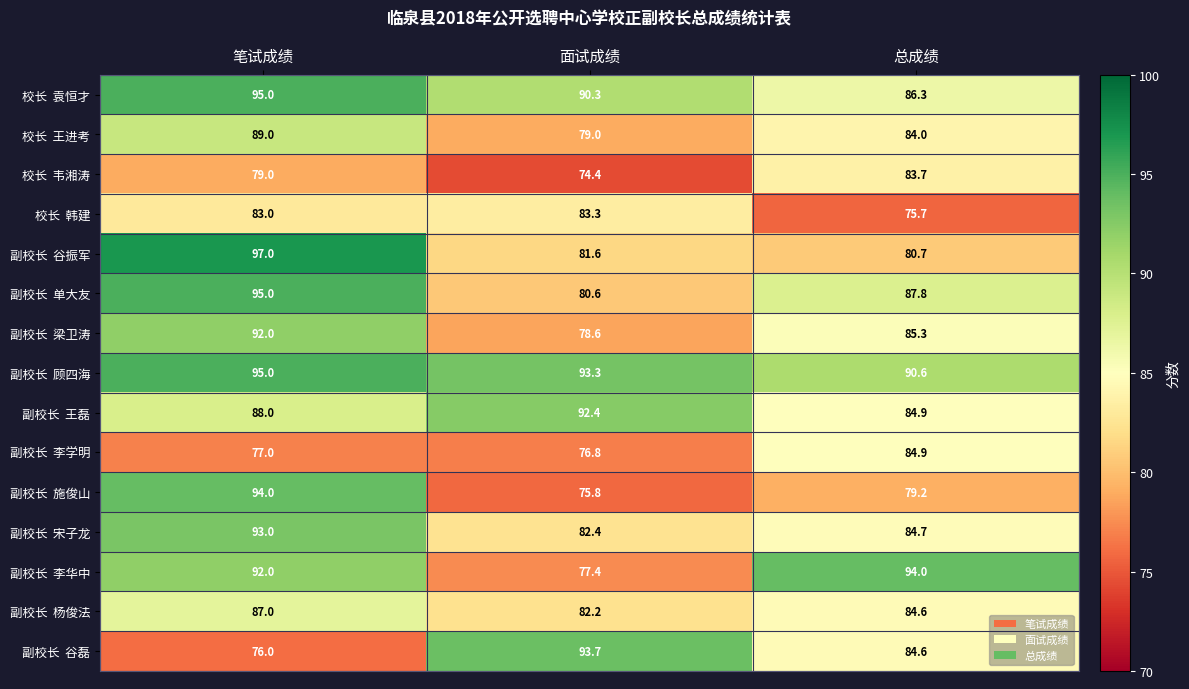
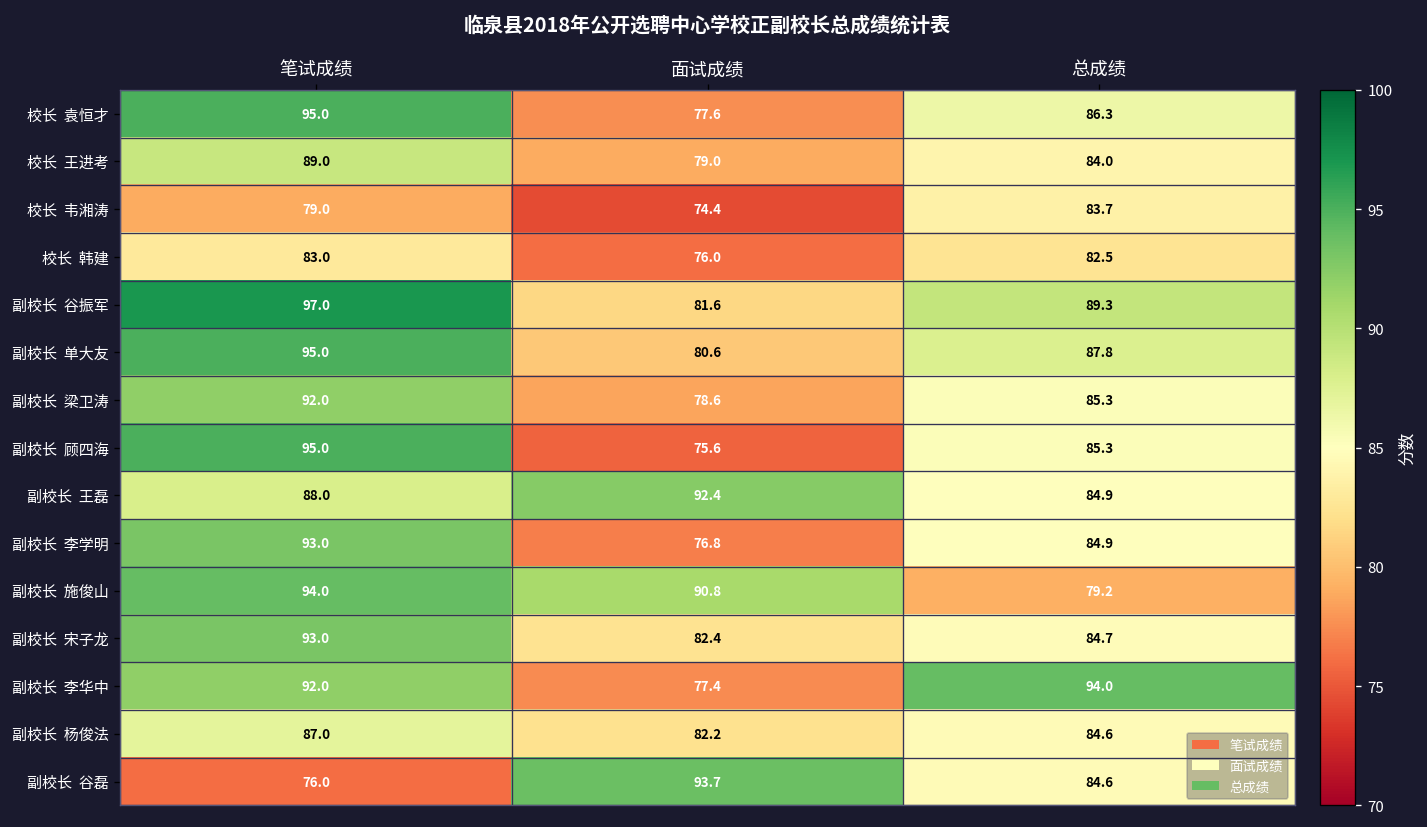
  {
    "校长 袁恒才": {
      "笔试成绩": 95.0,
-     "面试成绩": 90.3,
+     "面试成绩": 77.6,
      "总成绩": 86.3
    },
    "校长 王进考": {
      "笔试成绩": 89.0,
      "面试成绩": 79.0,
      "总成绩": 84.0
    },
    "校长 韦湘涛": {
      "笔试成绩": 79.0,
      "面试成绩": 74.4,
      "总成绩": 83.7
    },
    "校长 韩建": {
      "笔试成绩": 83.0,
-     "面试成绩": 83.3,
-     "总成绩": 75.7
+     "面试成绩": 76.0,
+     "总成绩": 82.5
    },
    "副校长 谷振军": {
      "笔试成绩": 97.0,
      "面试成绩": 81.6,
-     "总成绩": 80.7
+     "总成绩": 89.3
    },
    "副校长 单大友": {
      "笔试成绩": 95.0,
      "面试成绩": 80.6,
      "总成绩": 87.8
    },
    "副校长 梁卫涛": {
      "笔试成绩": 92.0,
      "面试成绩": 78.6,
      "总成绩": 85.3
    },
    "副校长 顾四海": {
      "笔试成绩": 95.0,
-     "面试成绩": 93.3,
-     "总成绩": 90.6
+     "面试成绩": 75.6,
+     "总成绩": 85.3
    },
    "副校长 王磊": {
      "笔试成绩": 88.0,
      "面试成绩": 92.4,
      "总成绩": 84.9
    },
    "副校长 李学明": {
-     "笔试成绩": 77.0,
+     "笔试成绩": 93.0,
      "面试成绩": 76.8,
      "总成绩": 84.9
    },
    "副校长 施俊山": {
      "笔试成绩": 94.0,
-     "面试成绩": 75.8,
+     "面试成绩": 90.8,
      "总成绩": 79.2
    },
    "副校长 宋子龙": {
      "笔试成绩": 93.0,
      "面试成绩": 82.4,
      "总成绩": 84.7
    },
    "副校长 李华中": {
      "笔试成绩": 92.0,
      "面试成绩": 77.4,
      "总成绩": 94.0
    },
    "副校长 杨俊法": {
      "笔试成绩": 87.0,
      "面试成绩": 82.2,
      "总成绩": 84.6
    },
    "副校长 谷磊": {
      "笔试成绩": 76.0,
      "面试成绩": 93.7,
      "总成绩": 84.6
    }
  }
